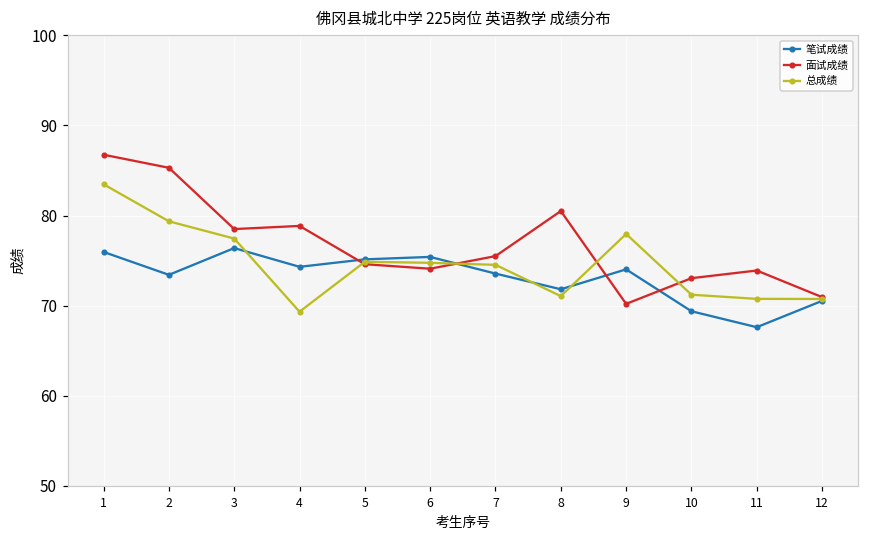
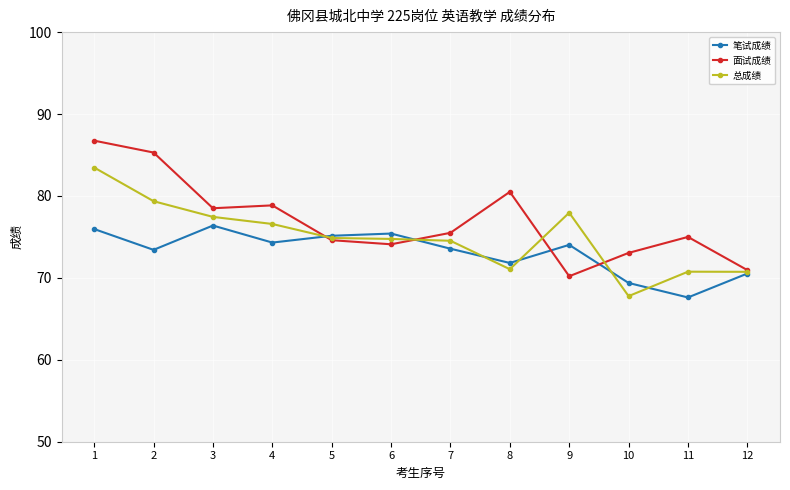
  {
    "笔试成绩": {
      "1": 76,
      "2": 73,
      "3": 76,
      "4": 74,
      "6": 75,
      "7": 74,
      "8": 72,
      "9": 74,
      "10": 69,
      "11": 68
    },
    "面试成绩": {
      "1": 87,
      "2": 85,
      "3": 79,
      "4": 79,
      "6": 74,
      "7": 76,
      "8": 81,
      "9": 70,
      "10": 73,
-     "11": 74
+     "11": 75
    },
    "总成绩": {
      "1": 83,
      "2": 79,
      "3": 77,
-     "4": 69,
+     "4": 77,
      "6": 75,
      "7": 75,
      "8": 71,
      "9": 78,
-     "10": 71,
+     "10": 68,
      "11": 71
    }
  }
